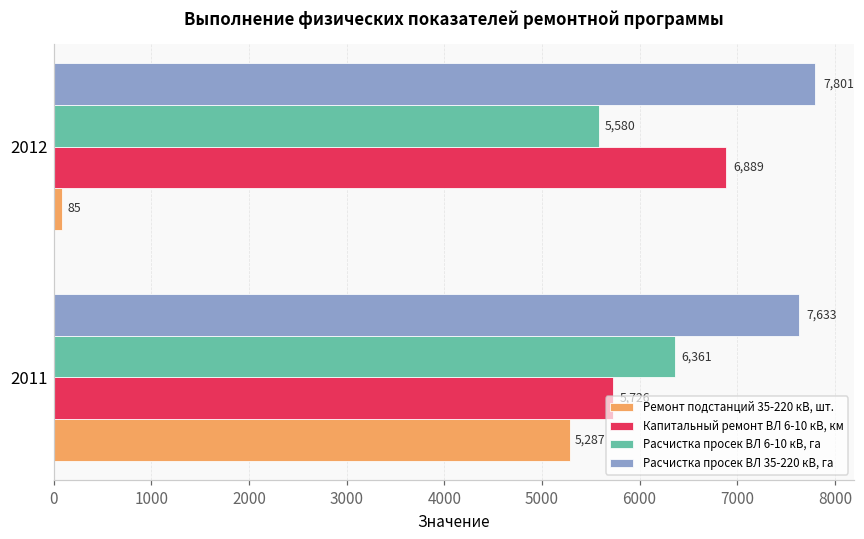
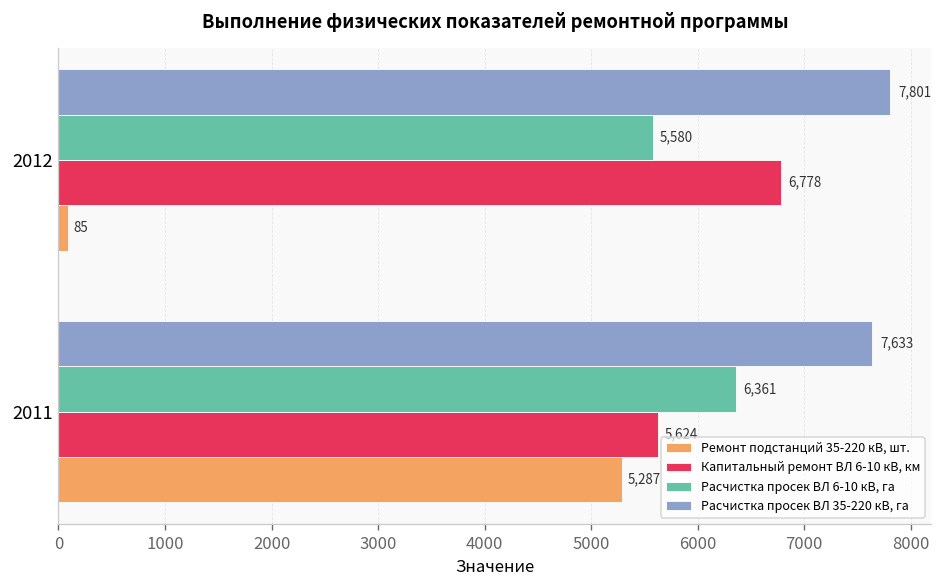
  {
    "Ремонт подстанций 35-220 кВ, шт.": {
      "2012": "85"
    },
    "Капитальный ремонт ВЛ 6-10 кВ, км": {
-     "2012": "6,889",
-     "2011": "5,726"
+     "2012": "6,778",
+     "2011": "5,624"
    },
    "Расчистка просек ВЛ 6-10 кВ, га": {
      "2012": "5,580",
      "2011": "6,361"
    },
    "Расчистка просек ВЛ 35-220 кВ, га": {
      "2012": "7,801",
      "2011": "7,633"
    }
  }
